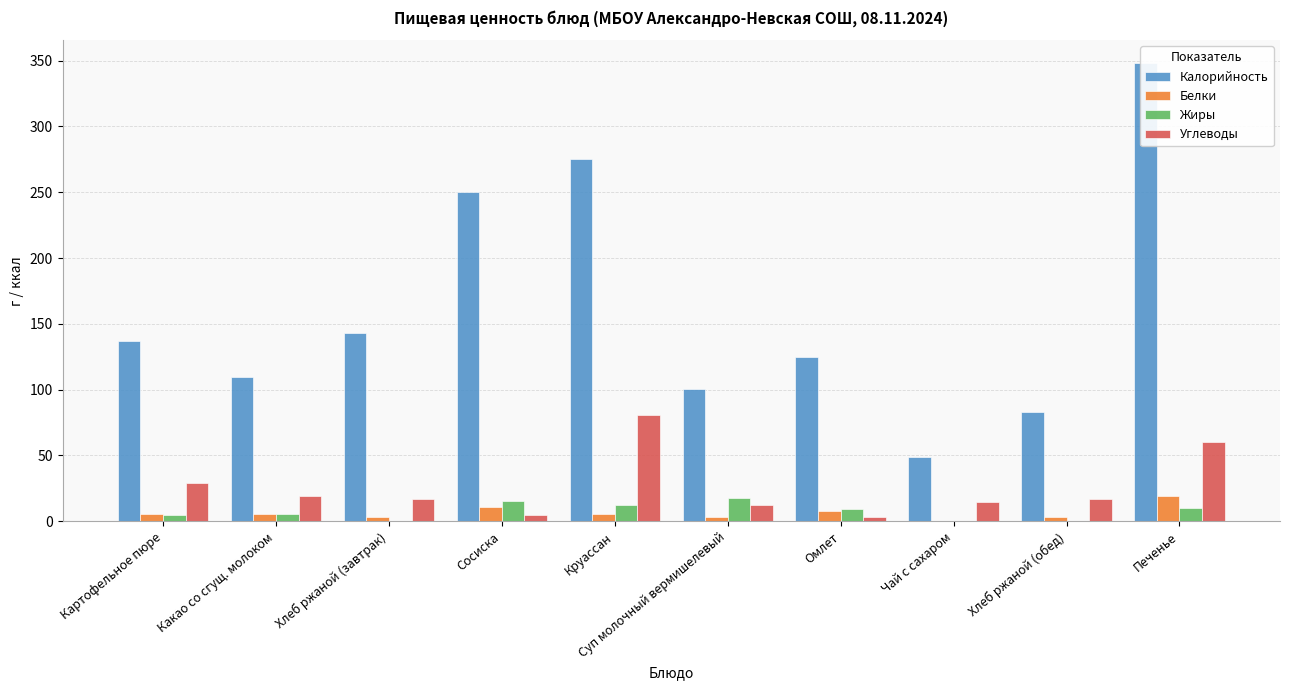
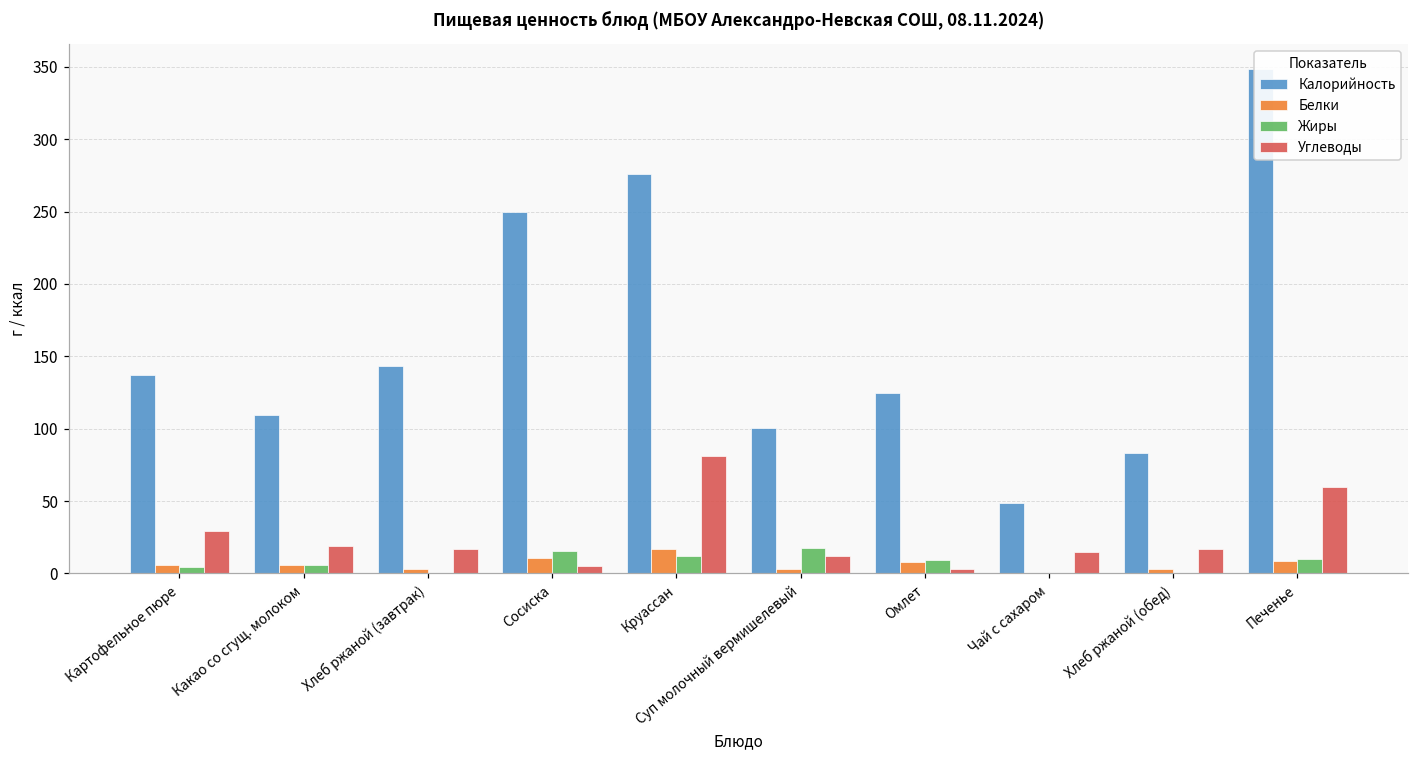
  {
    "Калорийность": {
      "Картофельное пюре": 137,
      "Какао со сгущ. молоком": 109,
      "Хлеб ржаной (завтрак)": 143,
      "Сосиска": 250,
      "Круассан": 276,
      "Суп молочный вермишелевый": 101,
      "Омлет": 125,
      "Чай с сахаром": 49,
      "Хлеб ржаной (обед)": 83
    },
    "Белки": {
      "Картофельное пюре": 6,
      "Какао со сгущ. молоком": 6,
      "Хлеб ржаной (завтрак)": 3,
      "Сосиска": 11,
-     "Круассан": 6,
+     "Круассан": 17,
      "Суп молочный вермишелевый": 3,
      "Омлет": 8,
      "Хлеб ржаной (обед)": 3,
-     "Печенье": 19
+     "Печенье": 9
    },
    "Жиры": {
      "Картофельное пюре": 5,
      "Какао со сгущ. молоком": 6,
      "Сосиска": 15,
      "Круассан": 12,
      "Суп молочный вермишелевый": 18,
      "Омлет": 9,
      "Печенье": 10
    },
    "Углеводы": {
      "Картофельное пюре": 29,
      "Какао со сгущ. молоком": 19,
      "Хлеб ржаной (завтрак)": 17,
      "Сосиска": 5,
      "Круассан": 81,
      "Суп молочный вермишелевый": 12,
      "Омлет": 3,
      "Чай с сахаром": 15,
      "Хлеб ржаной (обед)": 17,
      "Печенье": 60
    }
  }
